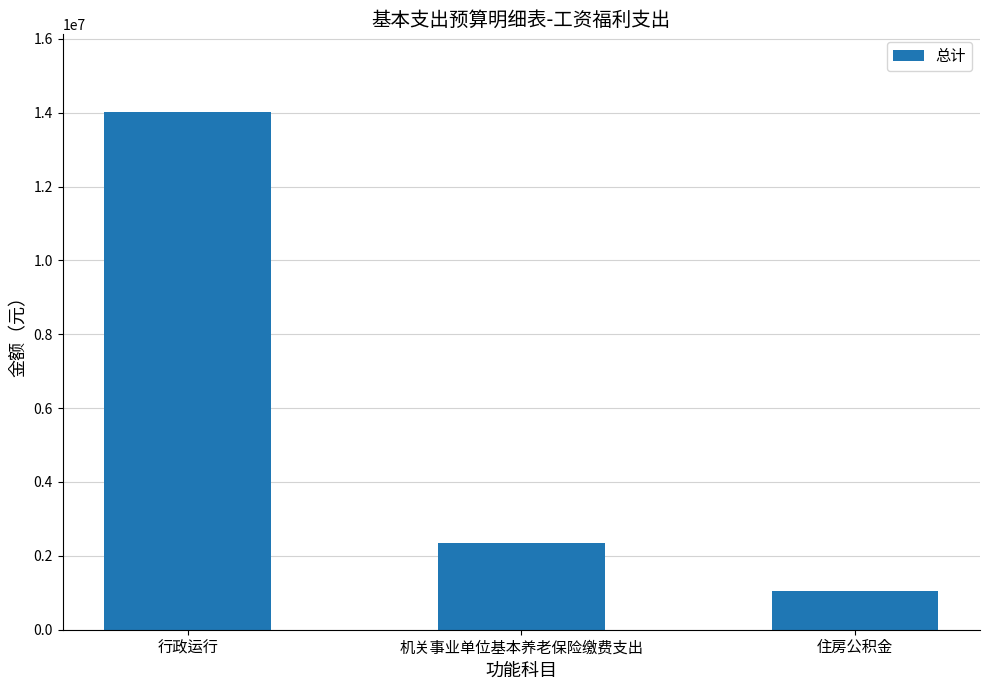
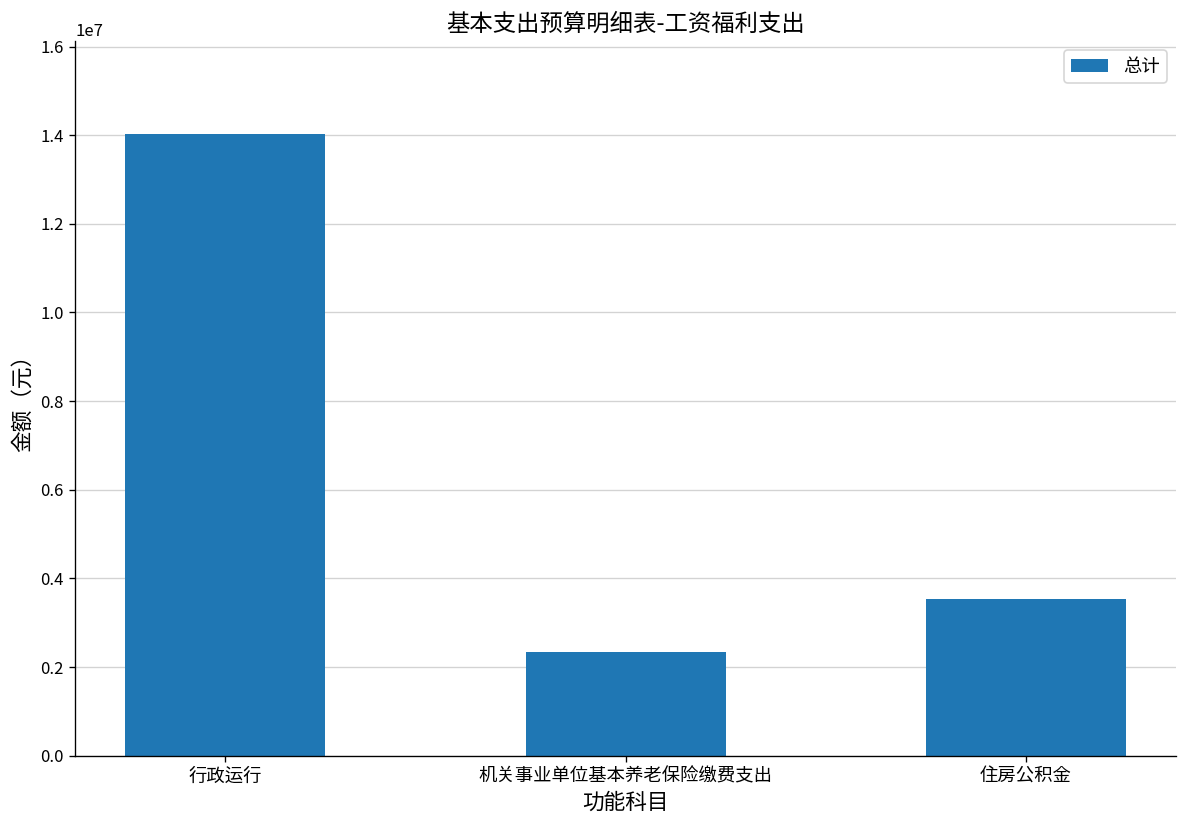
  {
    "行政运行": 14000000,
    "机关事业单位基本养老保险缴费支出": 2300000,
-   "住房公积金": 1000000
+   "住房公积金": 3500000
  }
